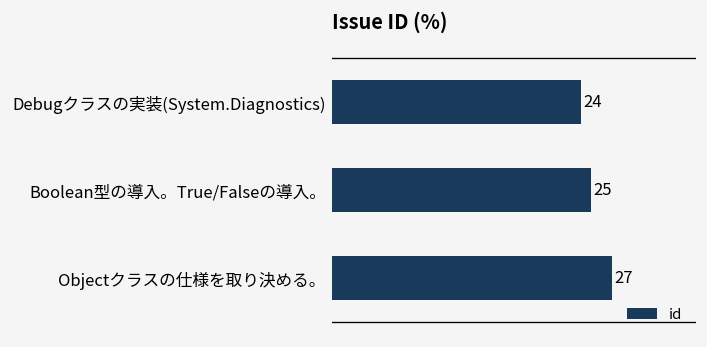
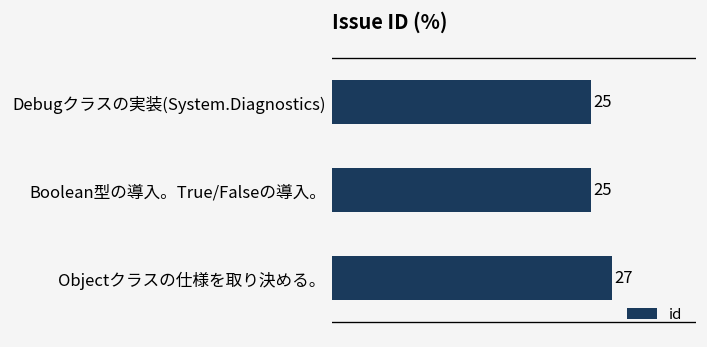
  {
-   "Debugクラスの実装(System.Diagnostics)": 24,
+   "Debugクラスの実装(System.Diagnostics)": 25,
    "Boolean型の導入。True/Falseの導入。": 25,
    "Objectクラスの仕様を取り決める。": 27
  }
